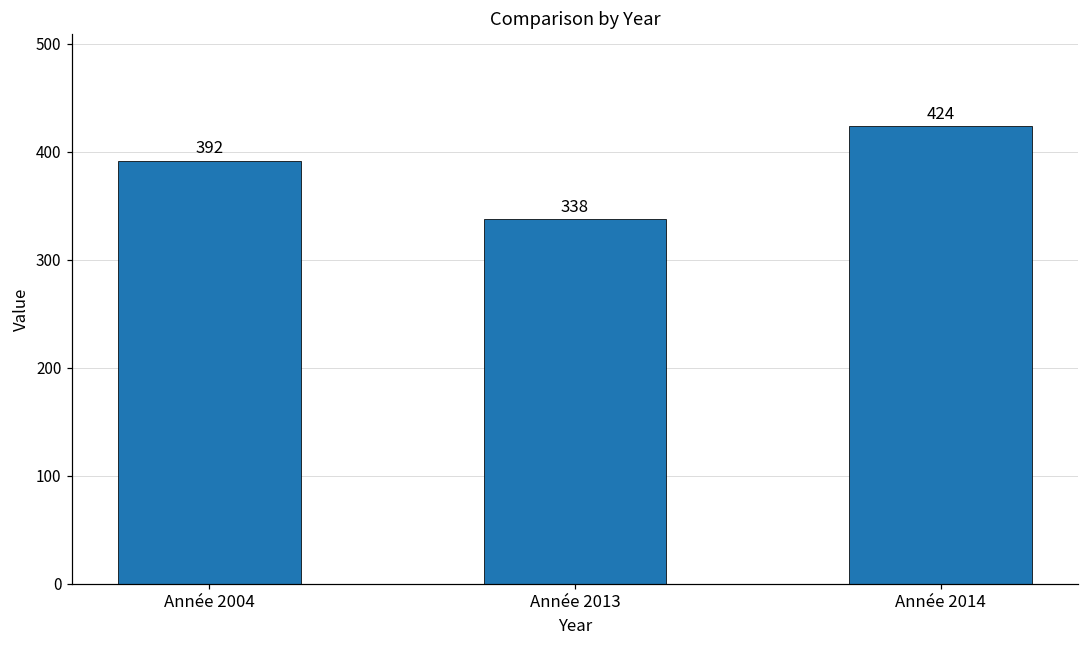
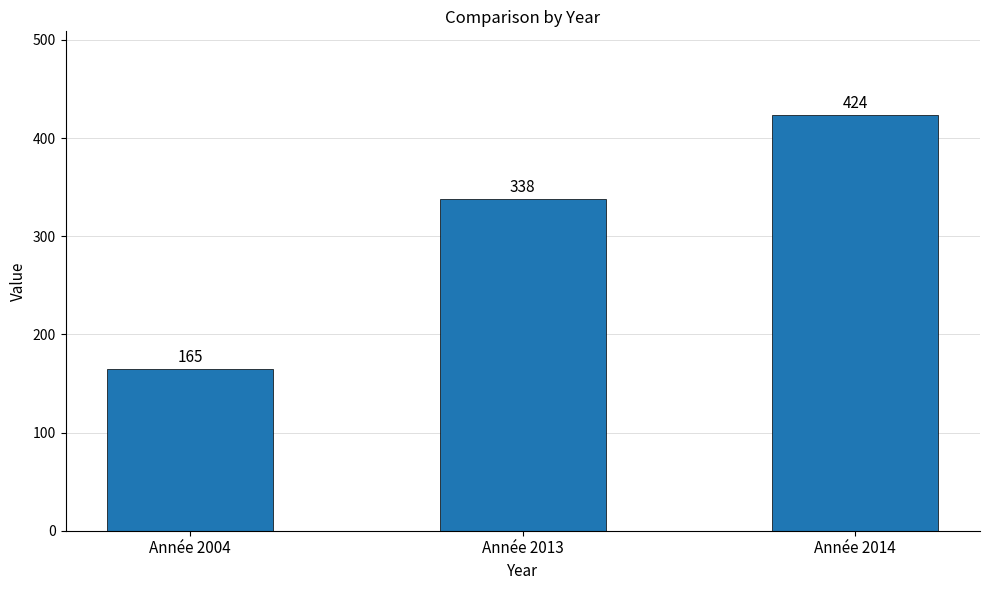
  {
-   "Année 2004": 392,
+   "Année 2004": 165,
    "Année 2013": 338,
    "Année 2014": 424
  }
